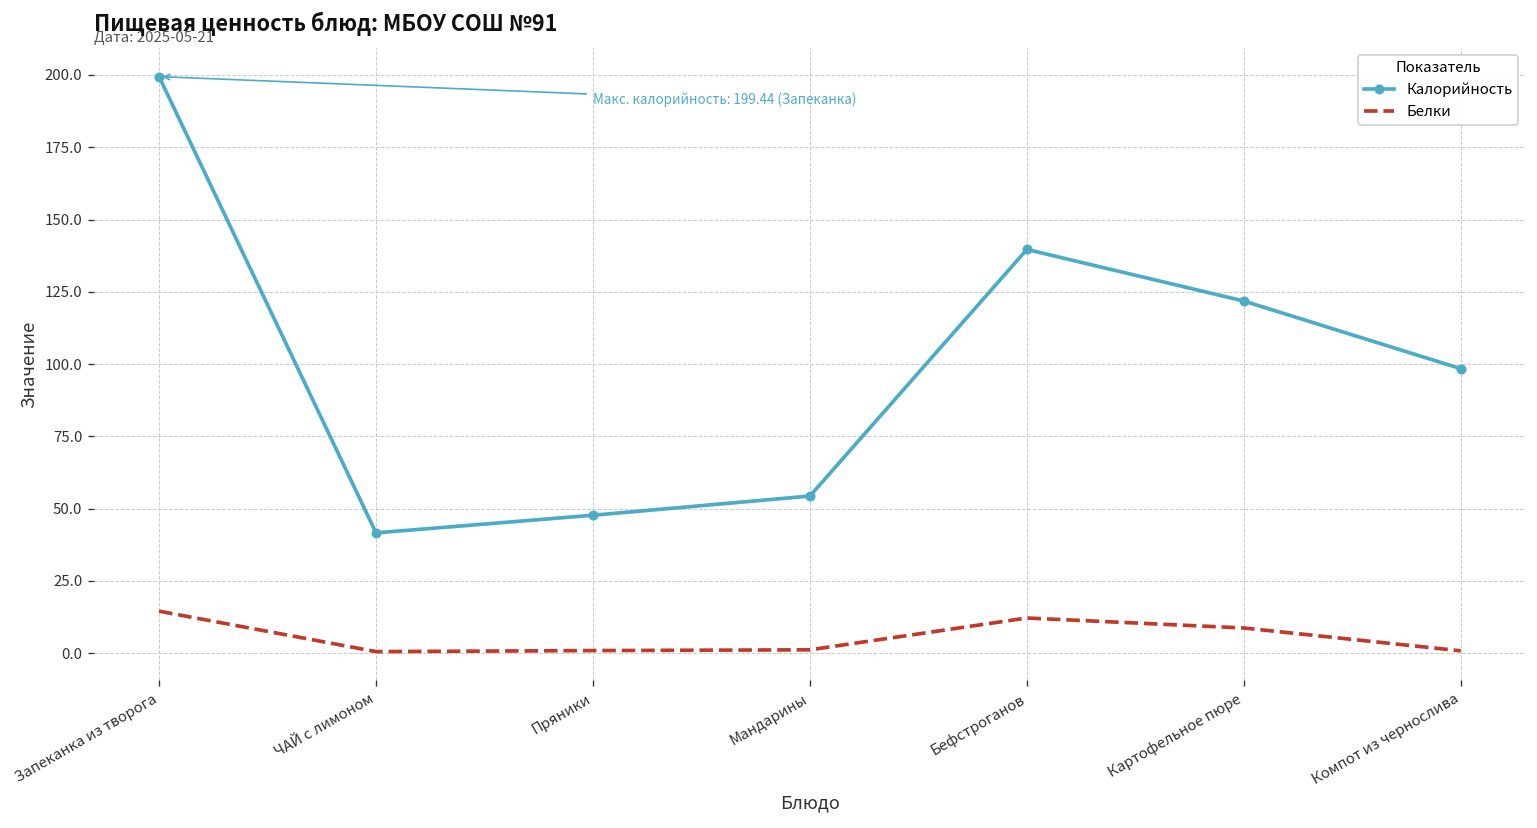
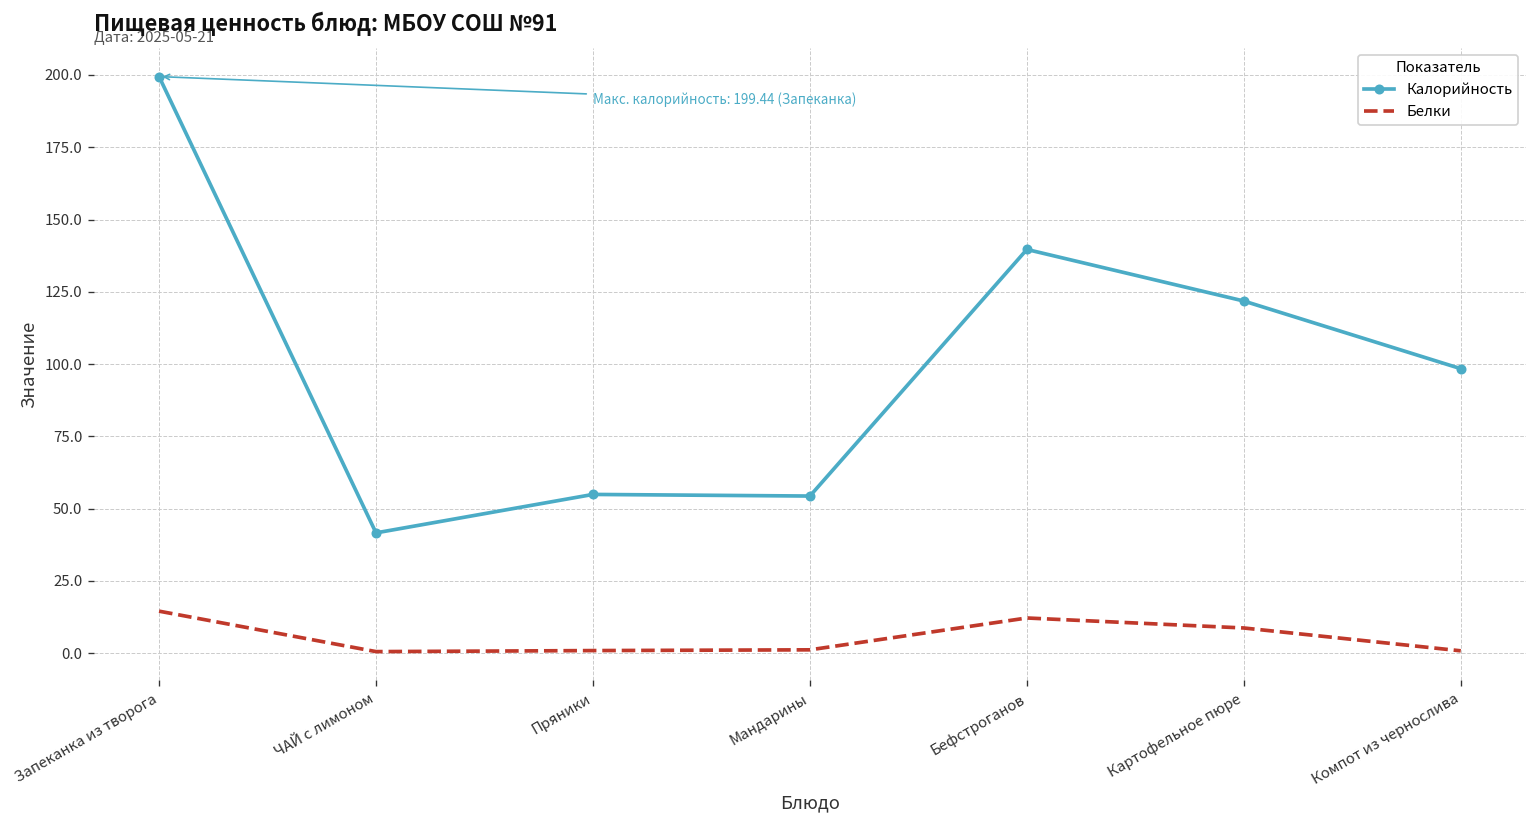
  {
    "Калорийность": {
      "ЧАЙ с лимоном": 42,
-     "Пряники": 48,
+     "Пряники": 55,
      "Мандарины": 54,
      "Бефстроганов": 140,
      "Картофельное пюре": 122,
      "Компот из чернослива": 98
    },
    "Белки": {
      "Запеканка из творога": 15,
      "ЧАЙ с лимоном": 1,
      "Пряники": 1,
      "Мандарины": 1,
      "Бефстроганов": 12,
      "Картофельное пюре": 9,
      "Компот из чернослива": 1
    }
  }
